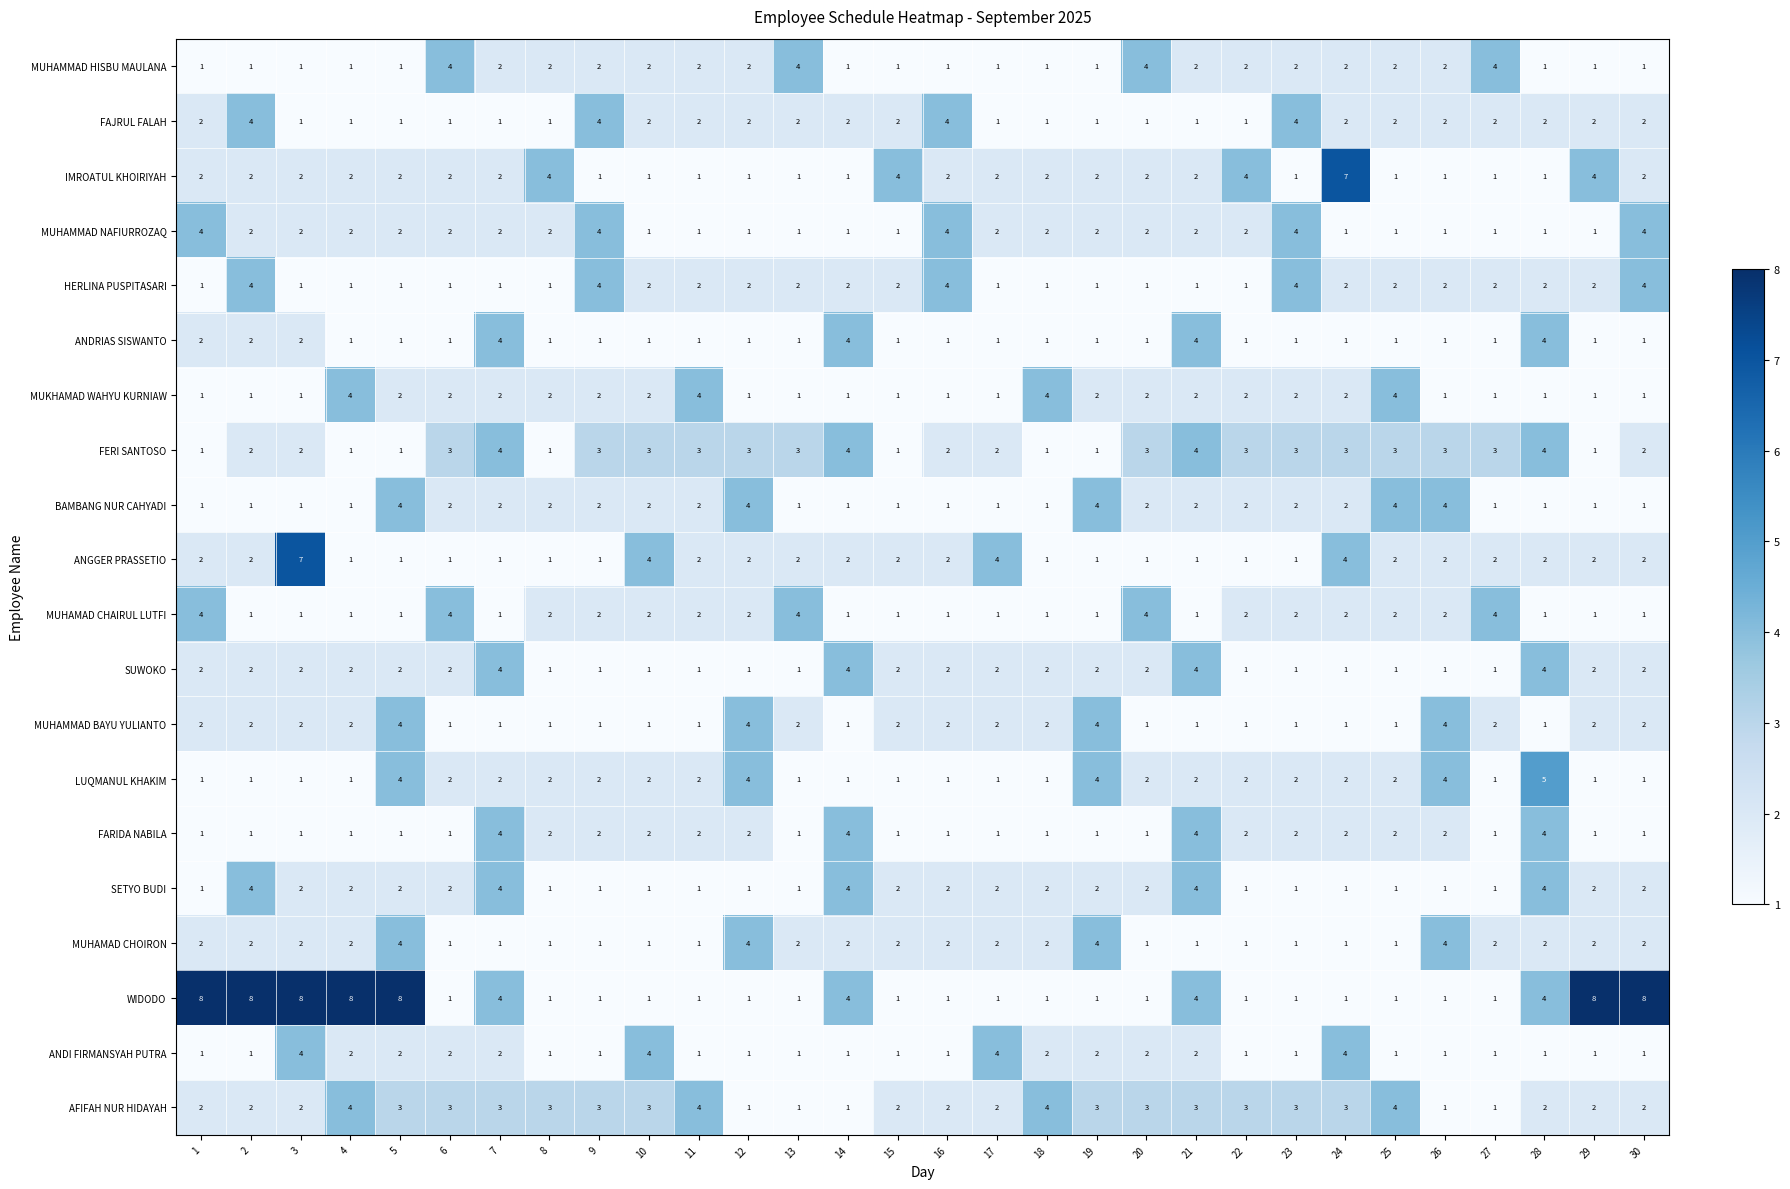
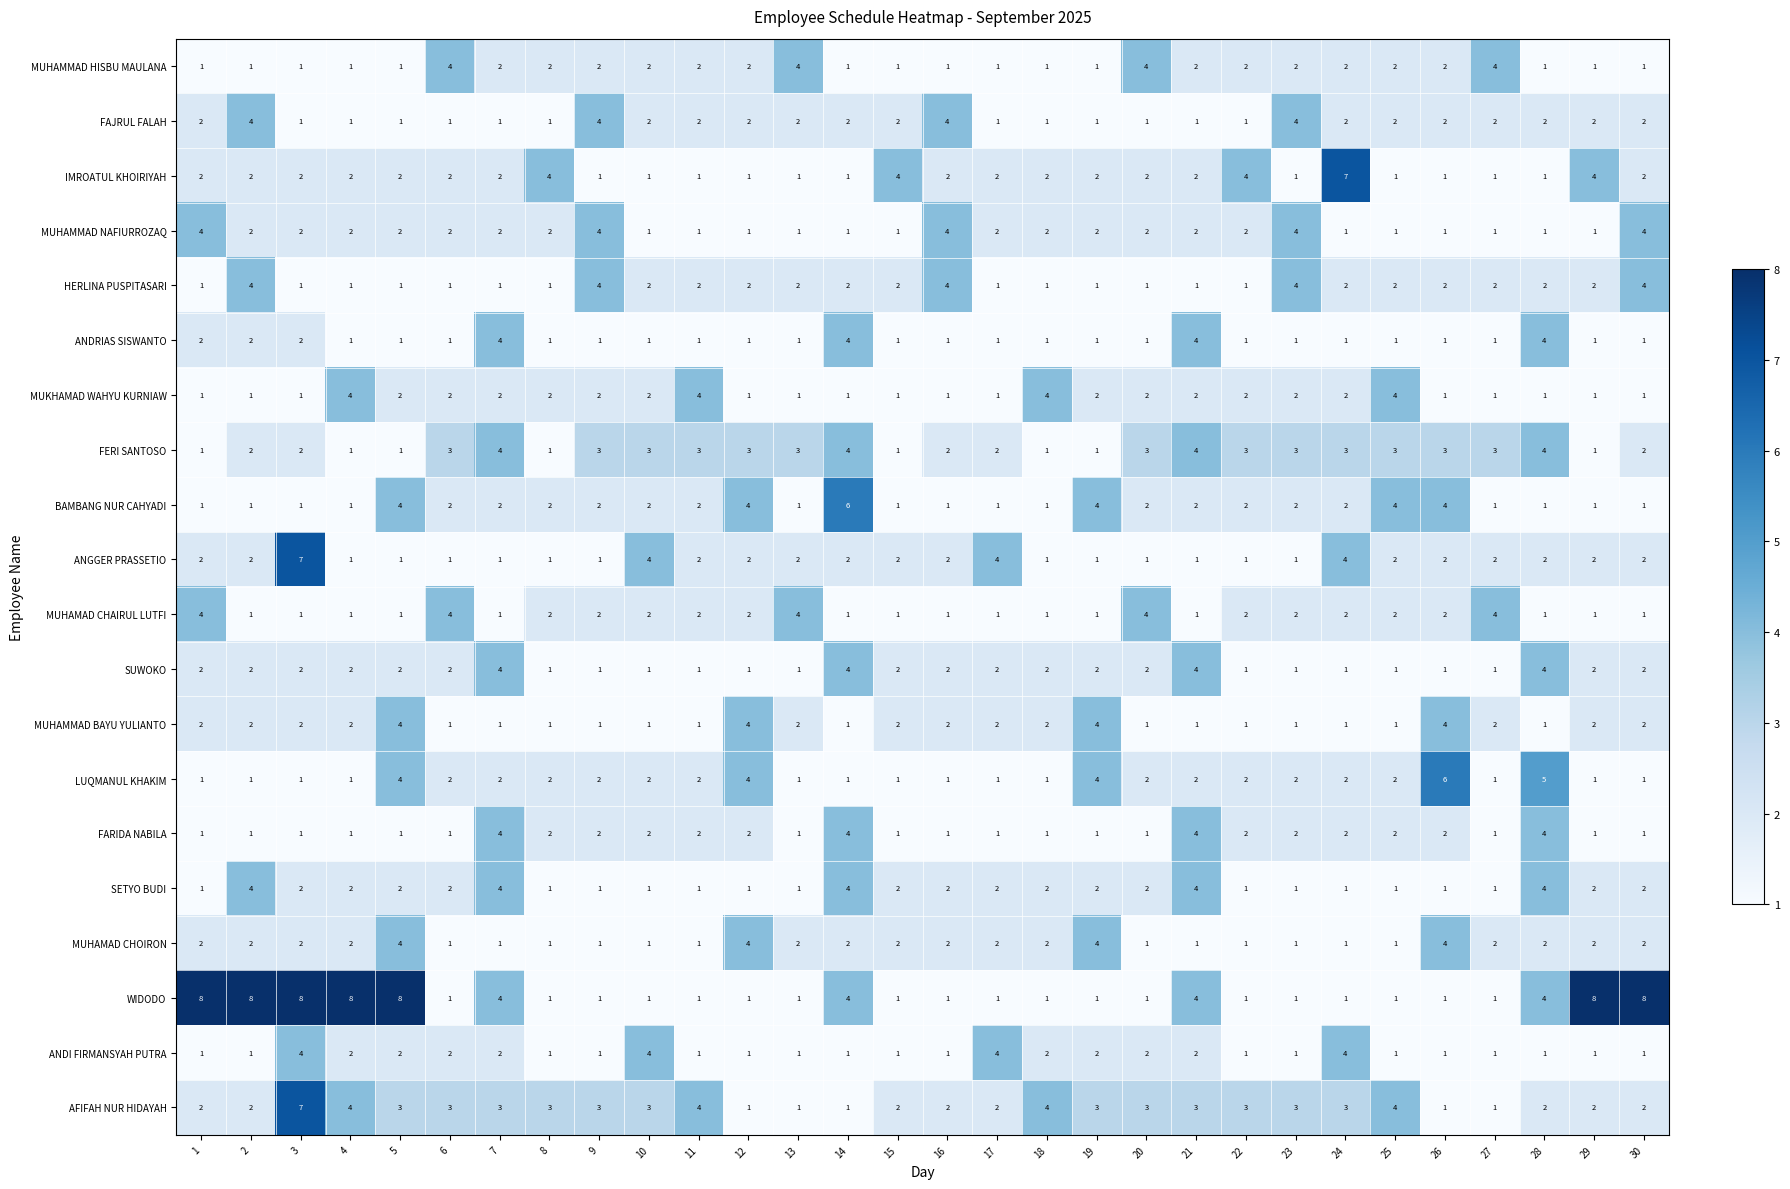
  {
    "BAMBANG NUR CAHYADI": {
      "1": 1,
      "2": 1,
      "3": 1,
      "4": 1,
      "5": 4,
      "6": 2,
      "7": 2,
      "8": 2,
      "9": 2,
      "10": 2,
      "11": 2,
      "12": 4,
      "13": 1,
-     "14": 1,
+     "14": 6,
      "15": 1,
      "16": 1,
      "17": 1,
      "18": 1,
      "19": 4,
      "20": 2,
      "21": 2,
      "22": 2,
      "23": 2,
      "24": 2,
      "25": 4,
      "26": 4,
      "27": 1,
      "28": 1,
      "29": 1,
      "30": 1
    },
    "LUQMANUL KHAKIM": {
      "1": 1,
      "2": 1,
      "3": 1,
      "4": 1,
      "5": 4,
      "6": 2,
      "7": 2,
      "8": 2,
      "9": 2,
      "10": 2,
      "11": 2,
      "12": 4,
      "13": 1,
      "14": 1,
      "15": 1,
      "16": 1,
      "17": 1,
      "18": 1,
      "19": 4,
      "20": 2,
      "21": 2,
      "22": 2,
      "23": 2,
      "24": 2,
      "25": 2,
-     "26": 4,
+     "26": 6,
      "27": 1,
      "28": 5,
      "29": 1,
      "30": 1
    },
    "AFIFAH NUR HIDAYAH": {
      "1": 2,
      "2": 2,
-     "3": 2,
+     "3": 7,
      "4": 4,
      "5": 3,
      "6": 3,
      "7": 3,
      "8": 3,
      "9": 3,
      "10": 3,
      "11": 4,
      "12": 1,
      "13": 1,
      "14": 1,
      "15": 2,
      "16": 2,
      "17": 2,
      "18": 4,
      "19": 3,
      "20": 3,
      "21": 3,
      "22": 3,
      "23": 3,
      "24": 3,
      "25": 4,
      "26": 1,
      "27": 1,
      "28": 2,
      "29": 2,
      "30": 2
    }
  }
